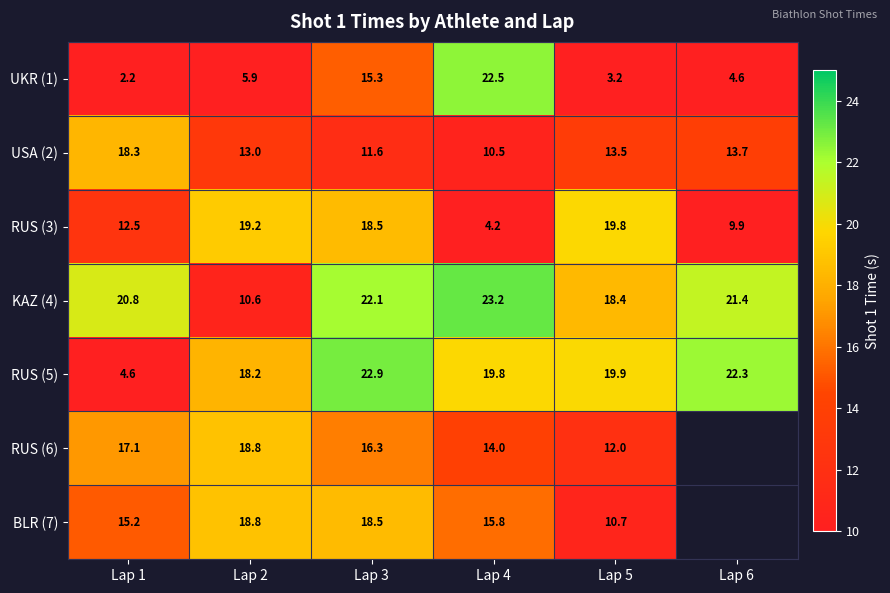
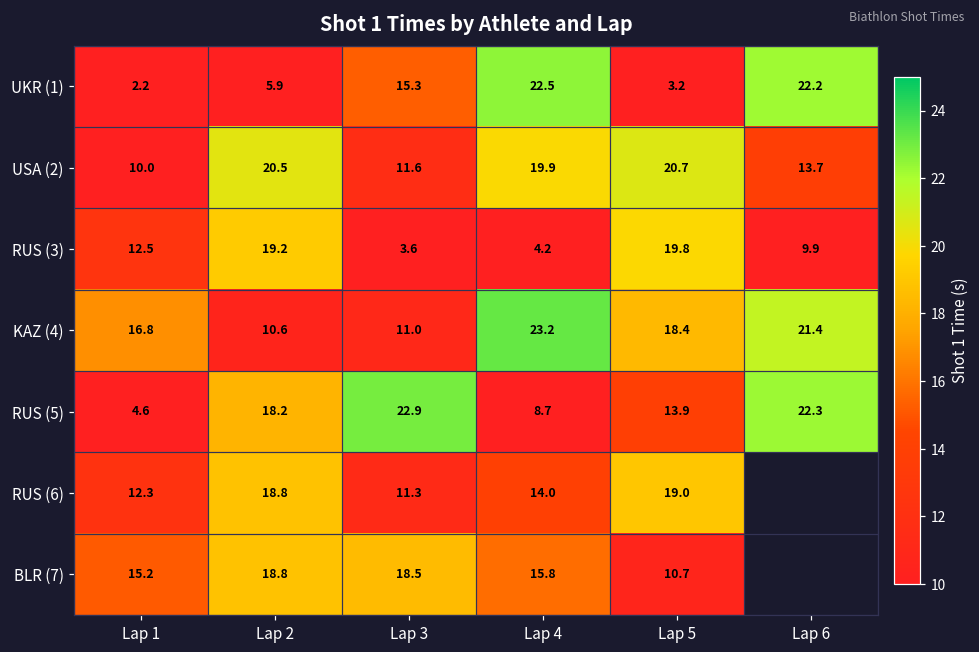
  {
    "UKR (1)": {
      "Lap 1": 2.2,
      "Lap 2": 5.9,
      "Lap 3": 15.3,
      "Lap 4": 22.5,
      "Lap 5": 3.2,
-     "Lap 6": 4.6
+     "Lap 6": 22.2
    },
    "USA (2)": {
-     "Lap 1": 18.3,
-     "Lap 2": 13.0,
+     "Lap 1": 10.0,
+     "Lap 2": 20.5,
      "Lap 3": 11.6,
-     "Lap 4": 10.5,
-     "Lap 5": 13.5,
+     "Lap 4": 19.9,
+     "Lap 5": 20.7,
      "Lap 6": 13.7
    },
    "RUS (3)": {
      "Lap 1": 12.5,
      "Lap 2": 19.2,
-     "Lap 3": 18.5,
+     "Lap 3": 3.6,
      "Lap 4": 4.2,
      "Lap 5": 19.8,
      "Lap 6": 9.9
    },
    "KAZ (4)": {
-     "Lap 1": 20.8,
+     "Lap 1": 16.8,
      "Lap 2": 10.6,
-     "Lap 3": 22.1,
+     "Lap 3": 11.0,
      "Lap 4": 23.2,
      "Lap 5": 18.4,
      "Lap 6": 21.4
    },
    "RUS (5)": {
      "Lap 1": 4.6,
      "Lap 2": 18.2,
      "Lap 3": 22.9,
-     "Lap 4": 19.8,
-     "Lap 5": 19.9,
+     "Lap 4": 8.7,
+     "Lap 5": 13.9,
      "Lap 6": 22.3
    },
    "RUS (6)": {
-     "Lap 1": 17.1,
+     "Lap 1": 12.3,
      "Lap 2": 18.8,
-     "Lap 3": 16.3,
+     "Lap 3": 11.3,
      "Lap 4": 14.0,
-     "Lap 5": 12.0
+     "Lap 5": 19.0
    },
    "BLR (7)": {
      "Lap 1": 15.2,
      "Lap 2": 18.8,
      "Lap 3": 18.5,
      "Lap 4": 15.8,
      "Lap 5": 10.7
    }
  }
